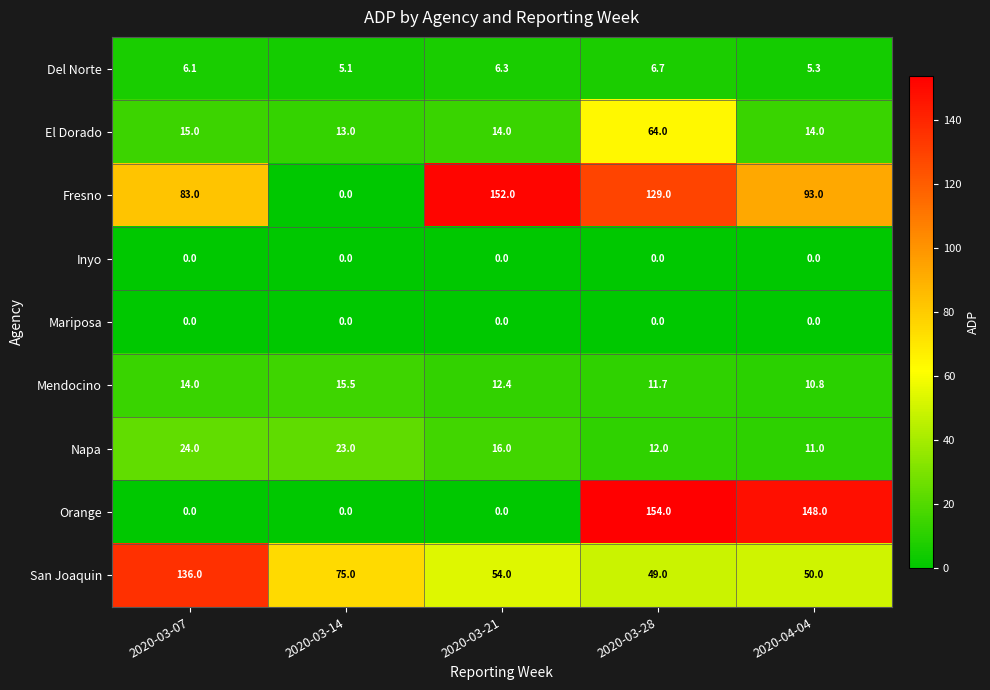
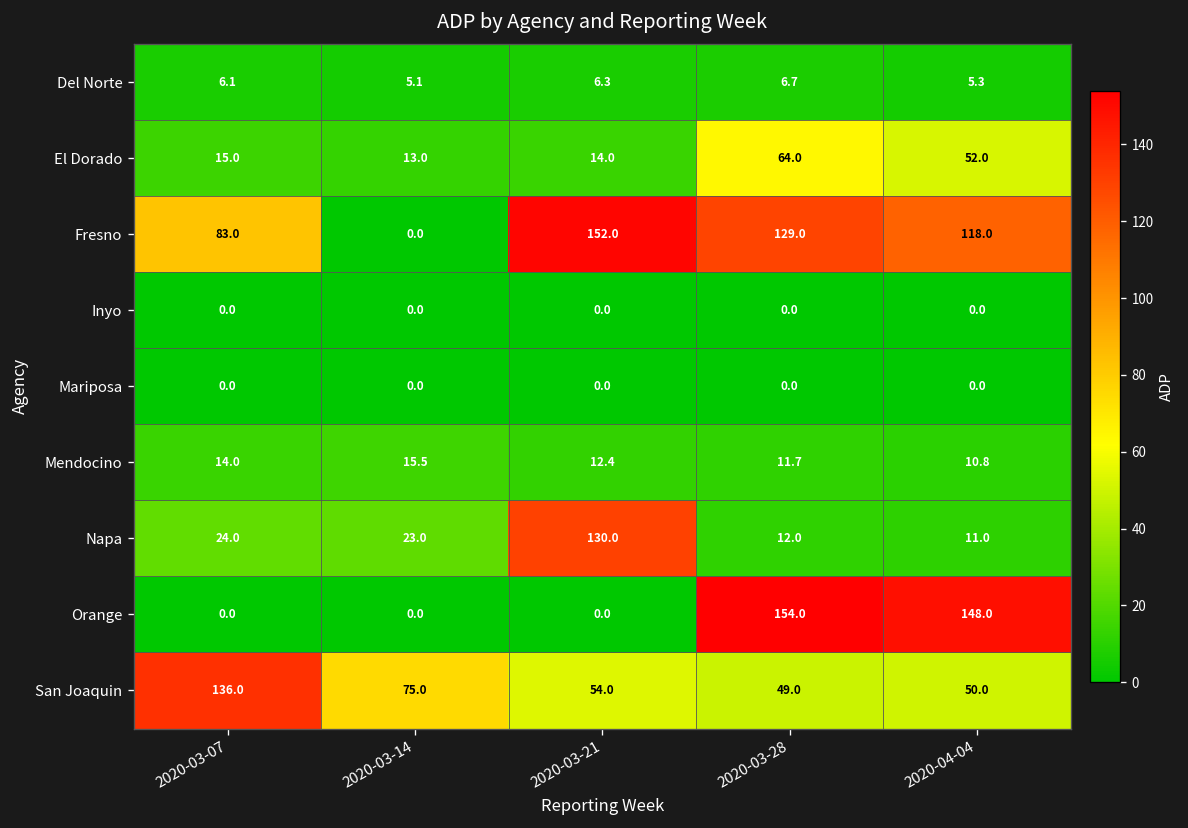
  {
    "Del Norte": {
      "2020-03-07": 6.1,
      "2020-03-14": 5.1,
      "2020-03-21": 6.3,
      "2020-03-28": 6.7,
      "2020-04-04": 5.3
    },
    "El Dorado": {
      "2020-03-07": 15.0,
      "2020-03-14": 13.0,
      "2020-03-21": 14.0,
      "2020-03-28": 64.0,
-     "2020-04-04": 14.0
+     "2020-04-04": 52.0
    },
    "Fresno": {
      "2020-03-07": 83.0,
      "2020-03-14": 0.0,
      "2020-03-21": 152.0,
      "2020-03-28": 129.0,
-     "2020-04-04": 93.0
+     "2020-04-04": 118.0
    },
    "Inyo": {
      "2020-03-07": 0.0,
      "2020-03-14": 0.0,
      "2020-03-21": 0.0,
      "2020-03-28": 0.0,
      "2020-04-04": 0.0
    },
    "Mariposa": {
      "2020-03-07": 0.0,
      "2020-03-14": 0.0,
      "2020-03-21": 0.0,
      "2020-03-28": 0.0,
      "2020-04-04": 0.0
    },
    "Mendocino": {
      "2020-03-07": 14.0,
      "2020-03-14": 15.5,
      "2020-03-21": 12.4,
      "2020-03-28": 11.7,
      "2020-04-04": 10.8
    },
    "Napa": {
      "2020-03-07": 24.0,
      "2020-03-14": 23.0,
-     "2020-03-21": 16.0,
+     "2020-03-21": 130.0,
      "2020-03-28": 12.0,
      "2020-04-04": 11.0
    },
    "Orange": {
      "2020-03-07": 0.0,
      "2020-03-14": 0.0,
      "2020-03-21": 0.0,
      "2020-03-28": 154.0,
      "2020-04-04": 148.0
    },
    "San Joaquin": {
      "2020-03-07": 136.0,
      "2020-03-14": 75.0,
      "2020-03-21": 54.0,
      "2020-03-28": 49.0,
      "2020-04-04": 50.0
    }
  }
